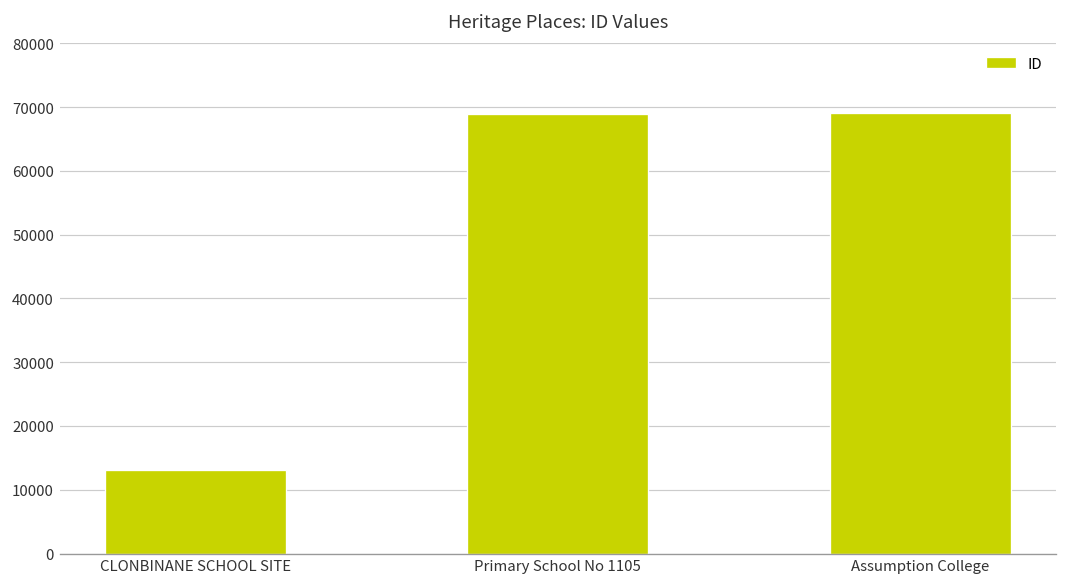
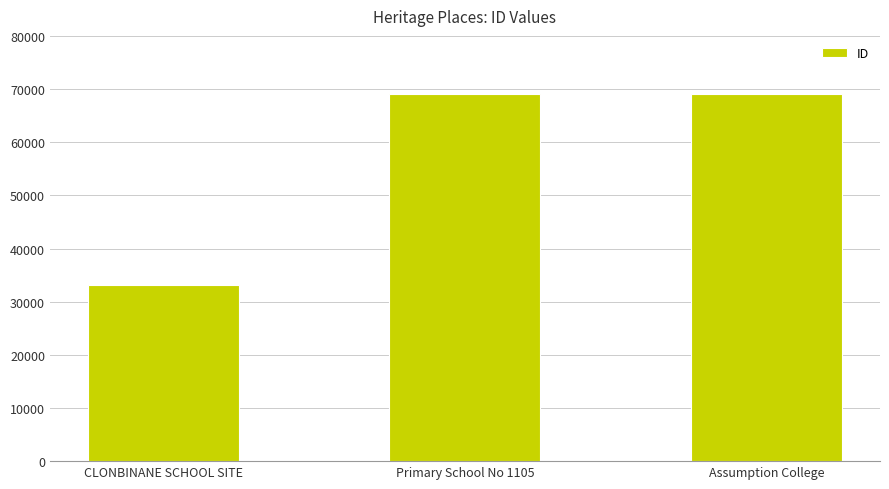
  {
-   "CLONBINANE SCHOOL SITE": 13000,
+   "CLONBINANE SCHOOL SITE": 33000,
    "Primary School No 1105": 69000,
    "Assumption College": 69000
  }
